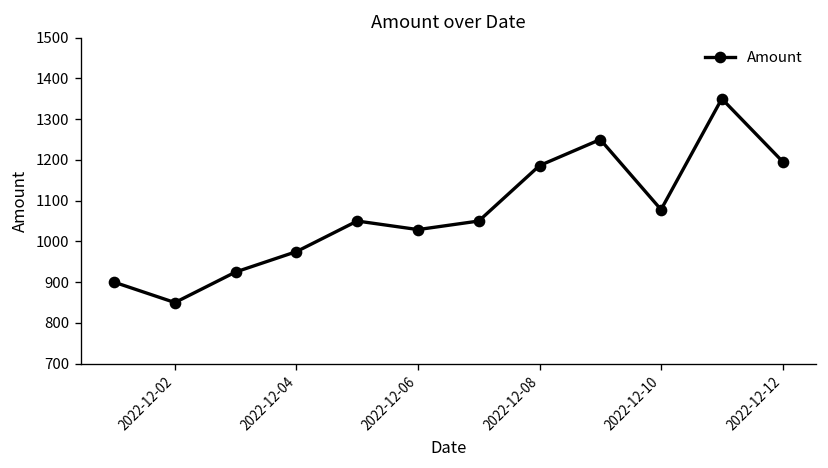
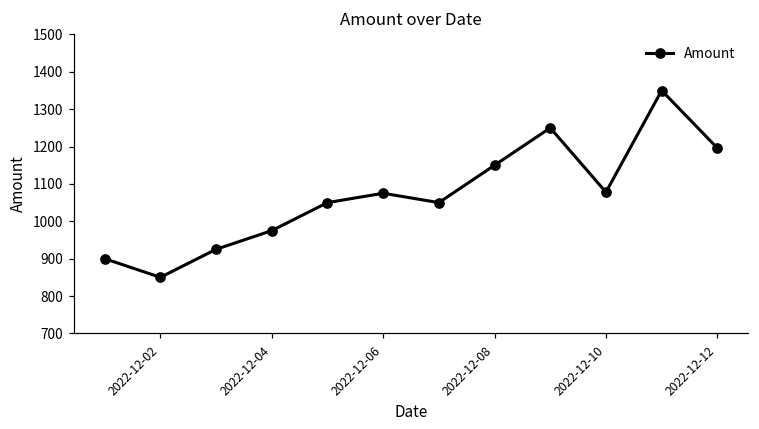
  {
    "2022-12-02": 850,
    "2022-12-04": 980,
-   "2022-12-06": 1030,
-   "2022-12-08": 1190,
+   "2022-12-06": 1080,
+   "2022-12-08": 1150,
    "2022-12-10": 1080,
    "2022-12-12": 1200
  }
